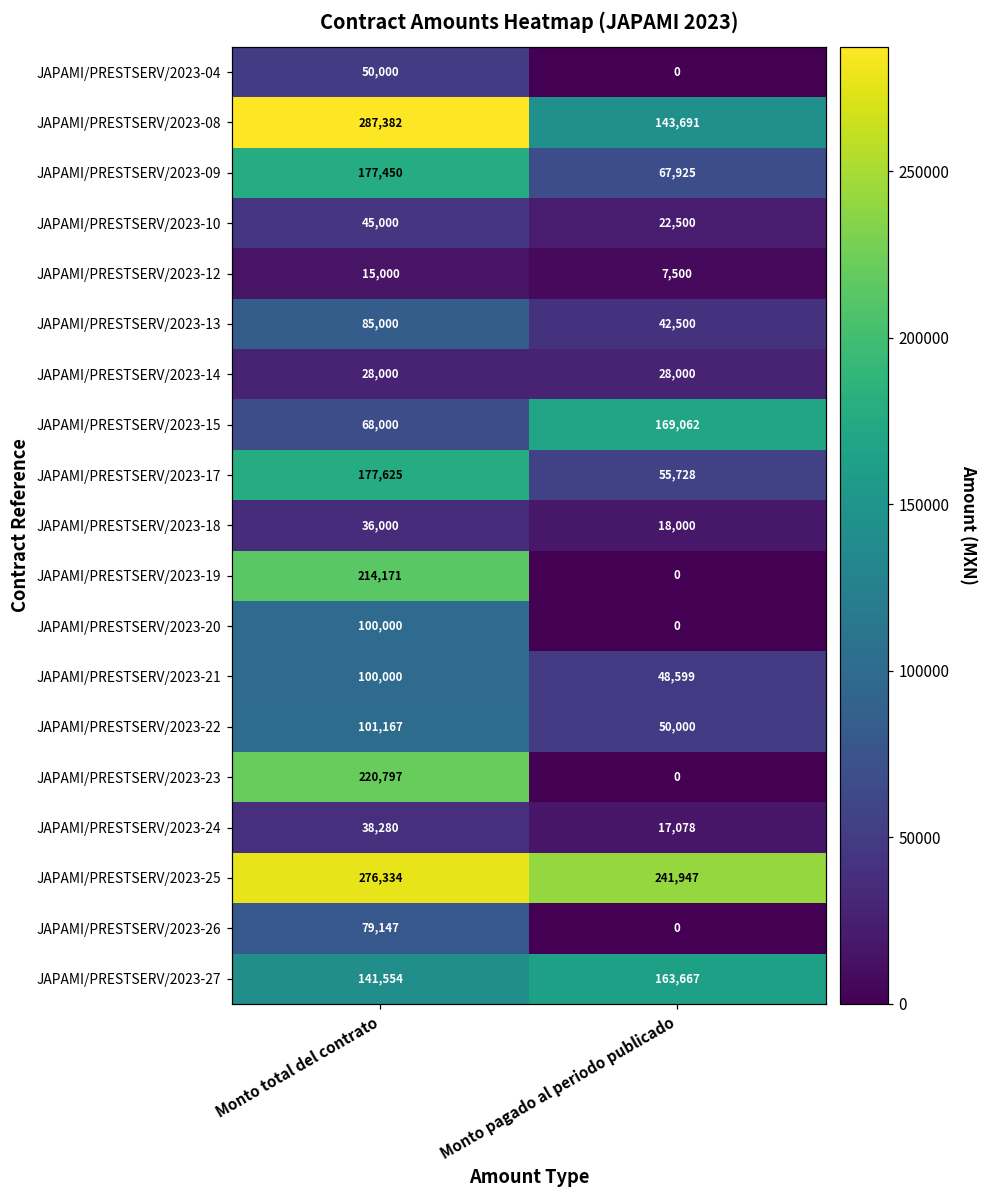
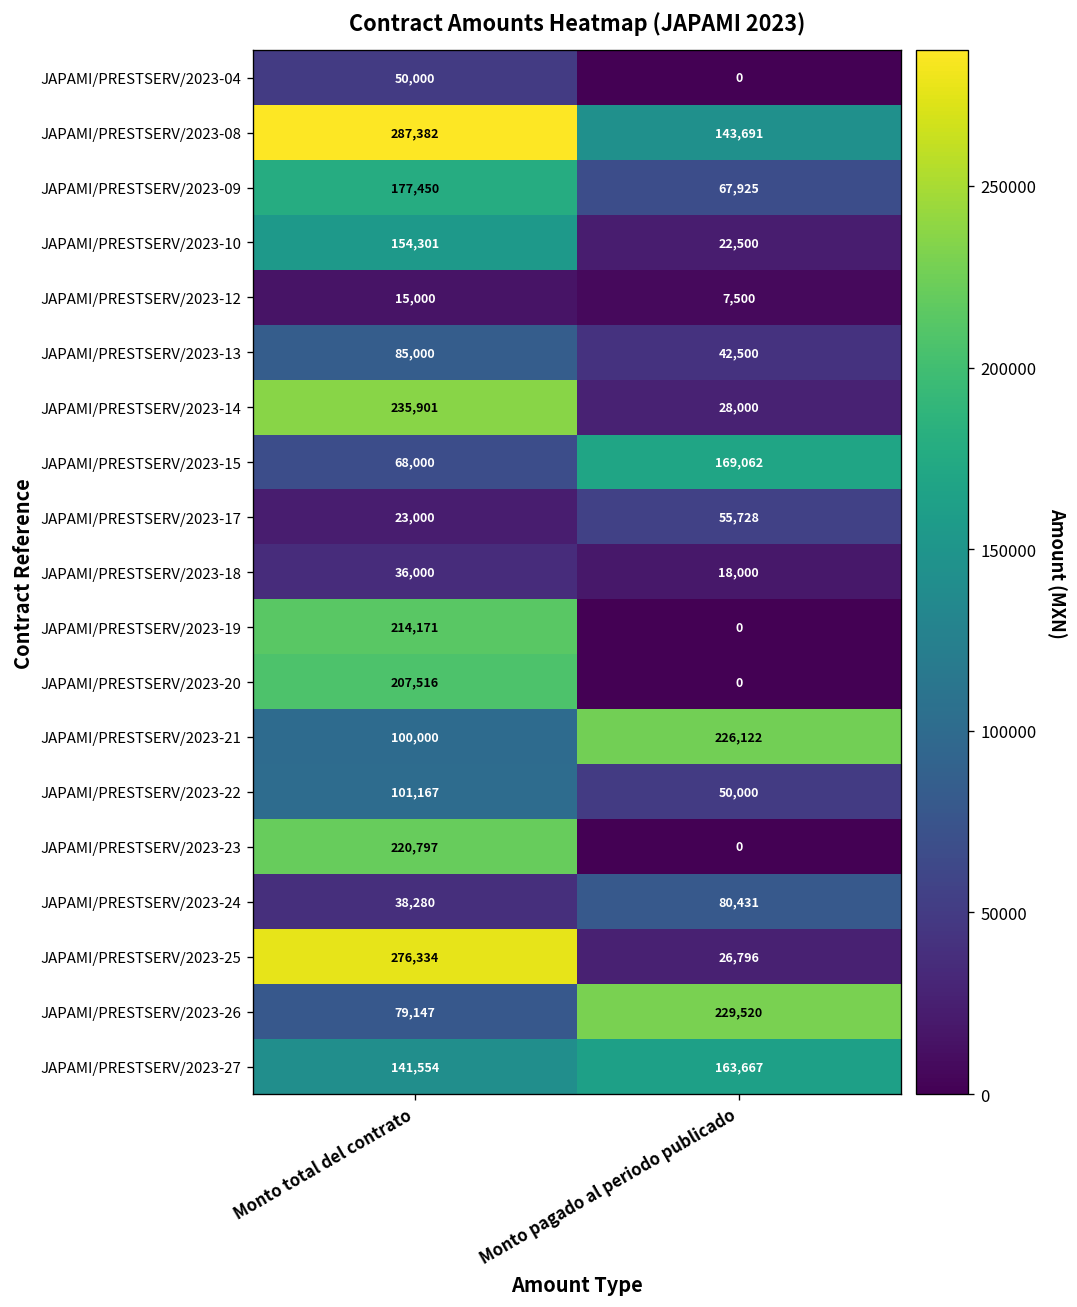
  {
    "JAPAMI/PRESTSERV/2023-04": {
      "Monto total del contrato": "50,000",
      "Monto pagado al periodo publicado": "0"
    },
    "JAPAMI/PRESTSERV/2023-08": {
      "Monto total del contrato": "287,382",
      "Monto pagado al periodo publicado": "143,691"
    },
    "JAPAMI/PRESTSERV/2023-09": {
      "Monto total del contrato": "177,450",
      "Monto pagado al periodo publicado": "67,925"
    },
    "JAPAMI/PRESTSERV/2023-10": {
-     "Monto total del contrato": "45,000",
+     "Monto total del contrato": "154,301",
      "Monto pagado al periodo publicado": "22,500"
    },
    "JAPAMI/PRESTSERV/2023-12": {
      "Monto total del contrato": "15,000",
      "Monto pagado al periodo publicado": "7,500"
    },
    "JAPAMI/PRESTSERV/2023-13": {
      "Monto total del contrato": "85,000",
      "Monto pagado al periodo publicado": "42,500"
    },
    "JAPAMI/PRESTSERV/2023-14": {
-     "Monto total del contrato": "28,000",
+     "Monto total del contrato": "235,901",
      "Monto pagado al periodo publicado": "28,000"
    },
    "JAPAMI/PRESTSERV/2023-15": {
      "Monto total del contrato": "68,000",
      "Monto pagado al periodo publicado": "169,062"
    },
    "JAPAMI/PRESTSERV/2023-17": {
-     "Monto total del contrato": "177,625",
+     "Monto total del contrato": "23,000",
      "Monto pagado al periodo publicado": "55,728"
    },
    "JAPAMI/PRESTSERV/2023-18": {
      "Monto total del contrato": "36,000",
      "Monto pagado al periodo publicado": "18,000"
    },
    "JAPAMI/PRESTSERV/2023-19": {
      "Monto total del contrato": "214,171",
      "Monto pagado al periodo publicado": "0"
    },
    "JAPAMI/PRESTSERV/2023-20": {
-     "Monto total del contrato": "100,000",
+     "Monto total del contrato": "207,516",
      "Monto pagado al periodo publicado": "0"
    },
    "JAPAMI/PRESTSERV/2023-21": {
      "Monto total del contrato": "100,000",
-     "Monto pagado al periodo publicado": "48,599"
+     "Monto pagado al periodo publicado": "226,122"
    },
    "JAPAMI/PRESTSERV/2023-22": {
      "Monto total del contrato": "101,167",
      "Monto pagado al periodo publicado": "50,000"
    },
    "JAPAMI/PRESTSERV/2023-23": {
      "Monto total del contrato": "220,797",
      "Monto pagado al periodo publicado": "0"
    },
    "JAPAMI/PRESTSERV/2023-24": {
      "Monto total del contrato": "38,280",
-     "Monto pagado al periodo publicado": "17,078"
+     "Monto pagado al periodo publicado": "80,431"
    },
    "JAPAMI/PRESTSERV/2023-25": {
      "Monto total del contrato": "276,334",
-     "Monto pagado al periodo publicado": "241,947"
+     "Monto pagado al periodo publicado": "26,796"
    },
    "JAPAMI/PRESTSERV/2023-26": {
      "Monto total del contrato": "79,147",
-     "Monto pagado al periodo publicado": "0"
+     "Monto pagado al periodo publicado": "229,520"
    },
    "JAPAMI/PRESTSERV/2023-27": {
      "Monto total del contrato": "141,554",
      "Monto pagado al periodo publicado": "163,667"
    }
  }
